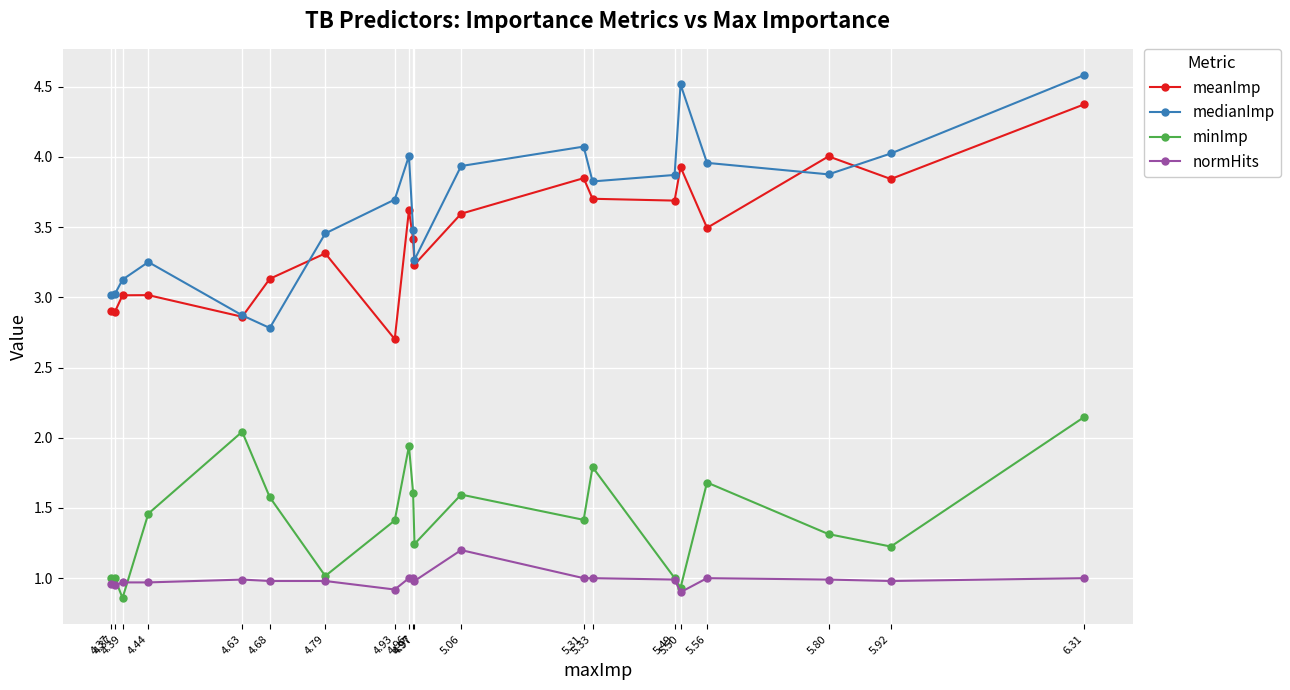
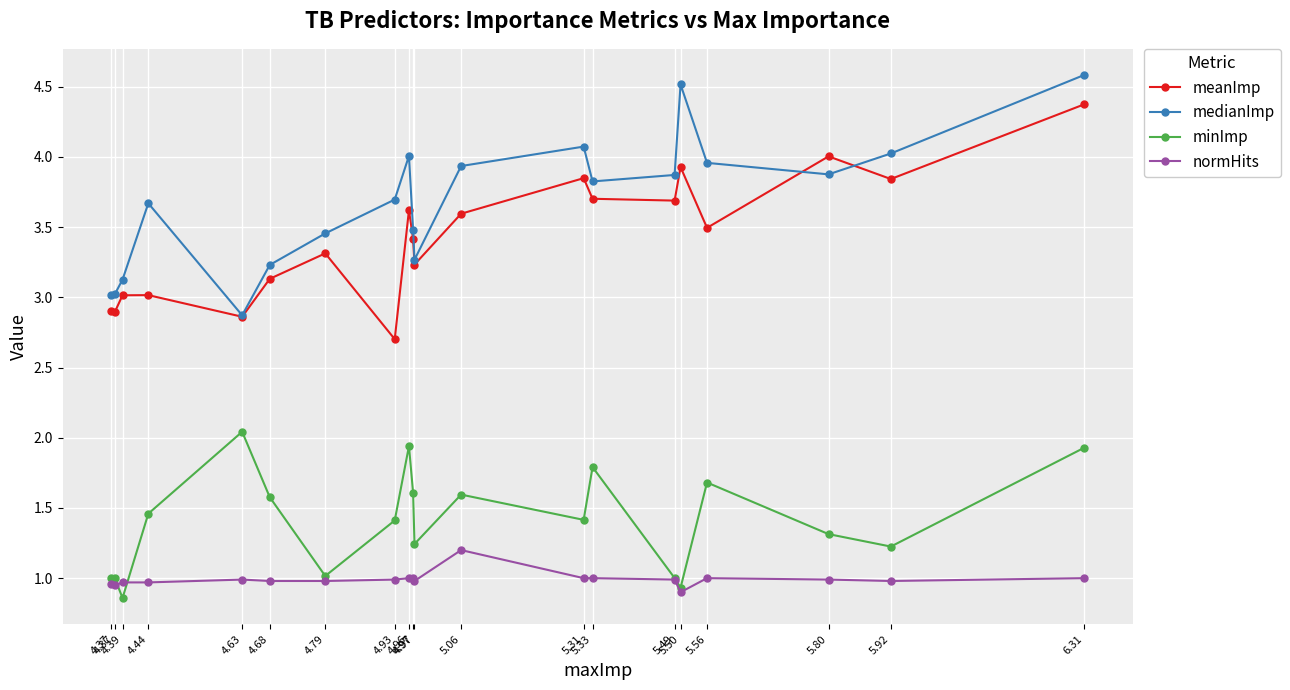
  {
    "meanImp": {
      "4.39": 3.01,
      "4.44": 3.02,
      "4.68": 3.13,
      "4.79": 3.31,
      "4.93": 2.70,
      "4.96": 3.62,
      "5.06": 3.60,
      "5.31": 3.85,
      "5.33": 3.70,
      "5.49": 3.69,
      "5.50": 3.93,
      "5.56": 3.50,
      "5.80": 4.00,
      "5.92": 3.84,
      "6.31": 4.37
    },
    "medianImp": {
      "4.39": 3.13,
-     "4.44": 3.25,
-     "4.68": 2.78,
+     "4.44": 3.67,
+     "4.68": 3.23,
      "4.79": 3.46,
      "4.93": 3.70,
      "4.96": 4.01,
      "5.06": 3.94,
      "5.31": 4.07,
      "5.33": 3.83,
      "5.49": 3.87,
      "5.50": 4.52,
      "5.56": 3.96,
      "5.80": 3.88,
      "5.92": 4.02,
      "6.31": 4.58
    },
    "minImp": {
      "4.39": 0.86,
      "4.44": 1.46,
      "4.63": 2.04,
      "4.68": 1.58,
      "4.79": 1.02,
      "4.93": 1.41,
      "4.96": 1.94,
      "5.06": 1.60,
      "5.31": 1.42,
      "5.33": 1.79,
      "5.50": 0.93,
      "5.56": 1.68,
      "5.80": 1.31,
      "5.92": 1.23,
-     "6.31": 2.15
+     "6.31": 1.93
    },
    "normHits": {
      "4.39": 0.97,
      "4.44": 0.97,
      "4.63": 0.99,
      "4.68": 0.98,
      "4.79": 0.98,
-     "4.93": 0.92,
+     "4.93": 0.99,
      "4.96": 1.00,
      "5.06": 1.20,
      "5.31": 1.00,
      "5.33": 1.00,
      "5.50": 0.90,
      "5.56": 1.00,
      "5.80": 0.99,
      "5.92": 0.98,
      "6.31": 1.00
    }
  }
